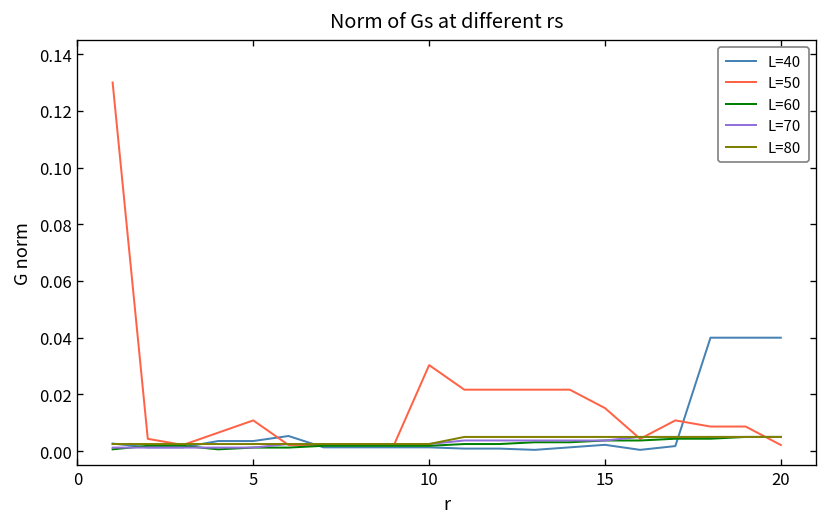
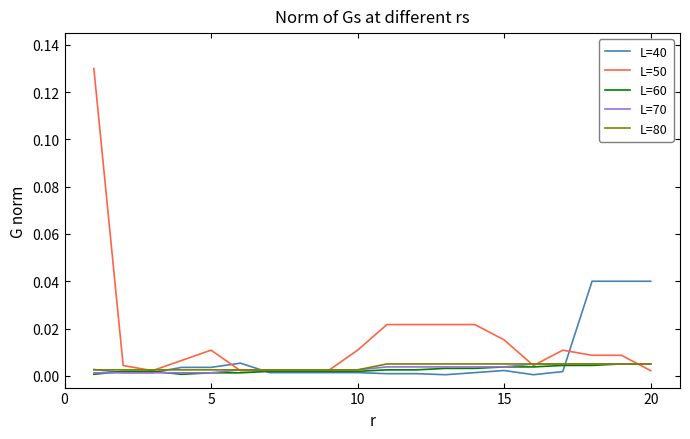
  {
    "L=40": {
      "15": 0.002,
      "20": 0.040
    },
    "L=50": {
      "5": 0.011,
-     "10": 0.030,
+     "10": 0.011,
      "15": 0.015,
      "20": 0.002
    },
    "L=80": {
      "15": 0.005
    }
  }
